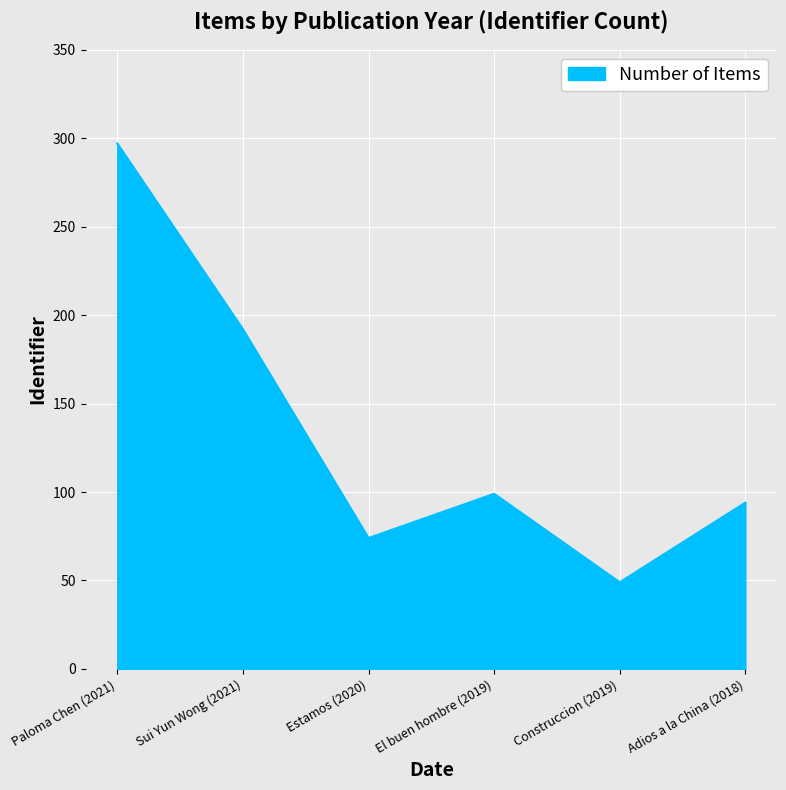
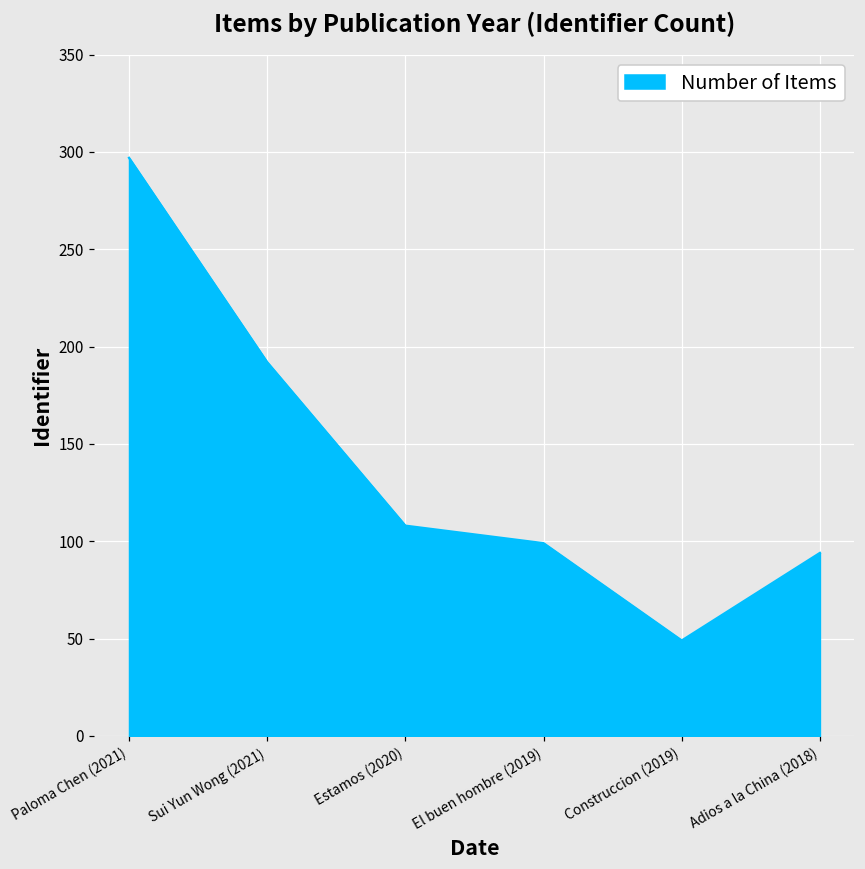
  {
    "Paloma Chen (2021)": 297,
    "Sui Yun Wong (2021)": 192,
-   "Estamos (2020)": 74,
+   "Estamos (2020)": 108,
    "El buen hombre (2019)": 99,
    "Construccion (2019)": 49,
    "Adios a la China (2018)": 94
  }
